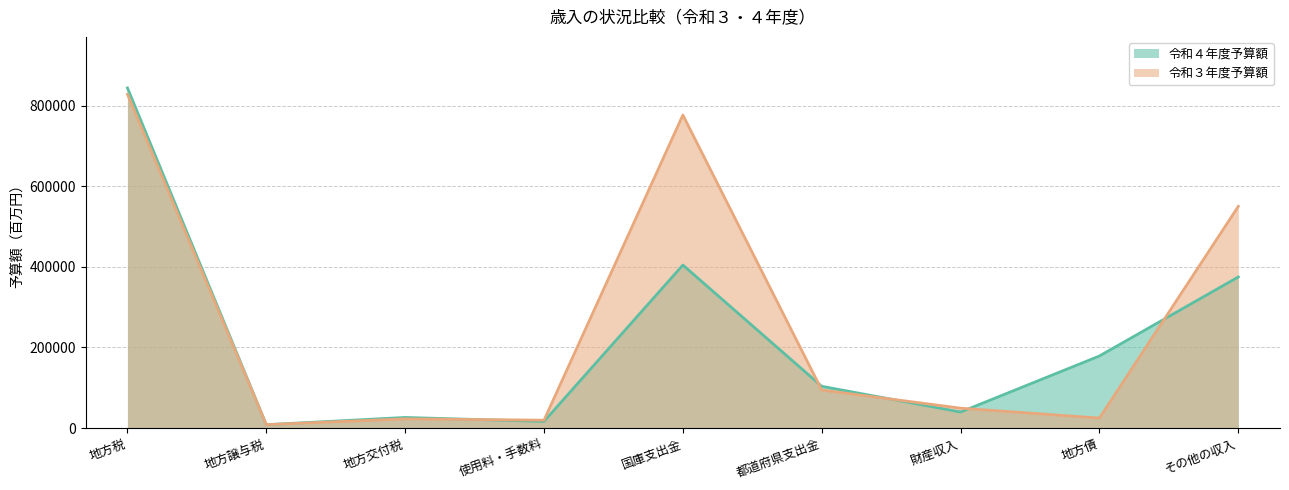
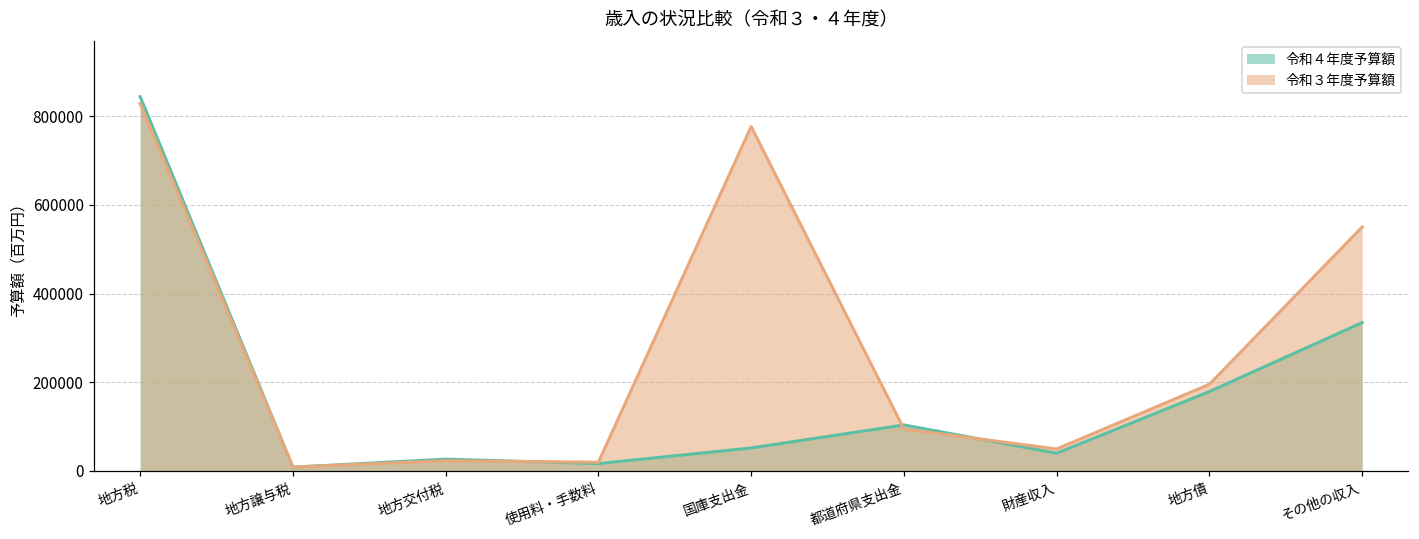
  {
    "令和４年度予算額": {
      "地方税": 840000,
-     "国庫支出金": 400000,
+     "国庫支出金": 50000,
      "都道府県支出金": 100000,
      "財産収入": 40000,
      "地方債": 180000,
-     "その他の収入": 370000
+     "その他の収入": 330000
    },
    "令和３年度予算額": {
      "地方税": 830000,
      "国庫支出金": 780000,
      "都道府県支出金": 90000,
      "財産収入": 50000,
-     "地方債": 30000,
+     "地方債": 200000,
      "その他の収入": 550000
    }
  }
